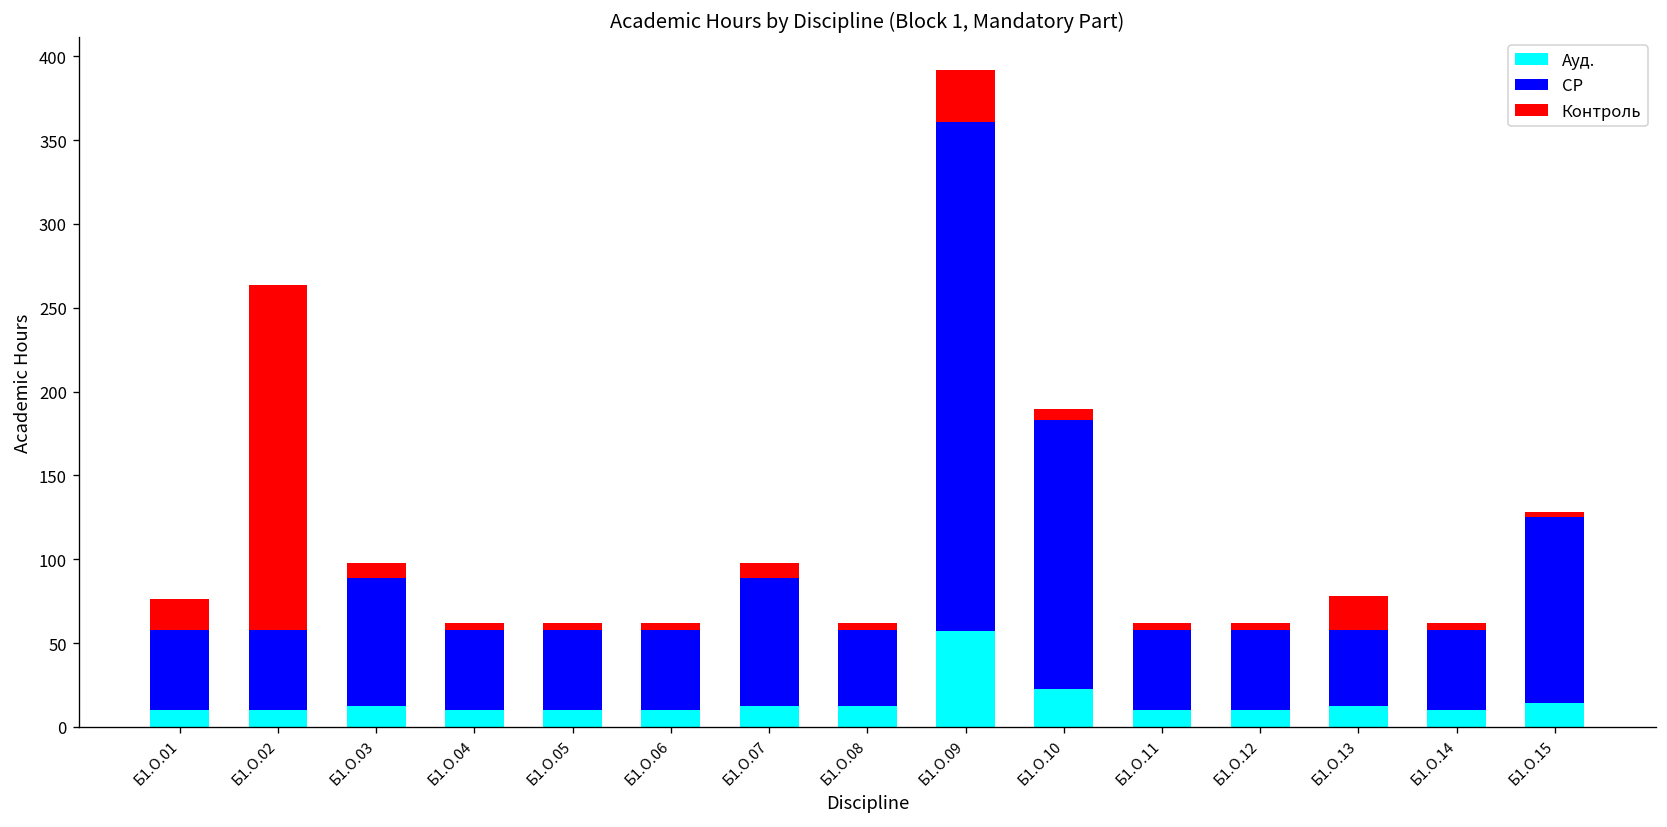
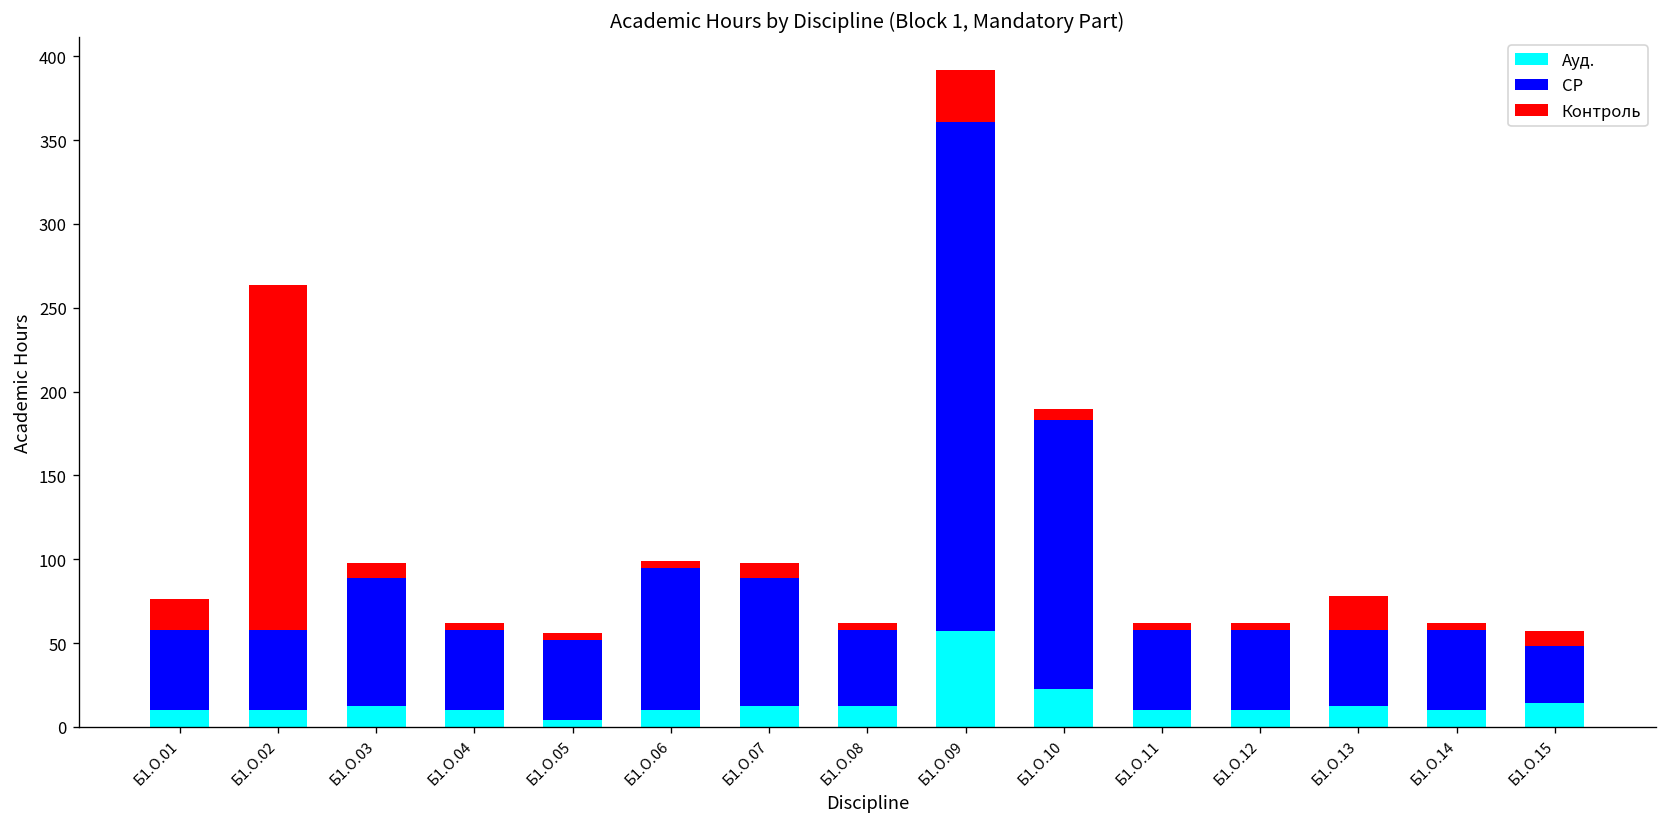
  {
    "Ауд.": {
      "Б1.О.01": 10,
      "Б1.О.02": 10,
      "Б1.О.03": 12,
      "Б1.О.04": 10,
-     "Б1.О.05": 10,
+     "Б1.О.05": 4,
      "Б1.О.06": 10,
      "Б1.О.07": 12,
      "Б1.О.08": 12,
      "Б1.О.09": 57,
      "Б1.О.10": 23,
      "Б1.О.11": 10,
      "Б1.О.12": 10,
      "Б1.О.13": 12,
      "Б1.О.14": 10,
      "Б1.О.15": 14
    },
    "СР": {
      "Б1.О.01": 48,
      "Б1.О.02": 48,
      "Б1.О.03": 77,
      "Б1.О.04": 48,
      "Б1.О.05": 48,
-     "Б1.О.06": 48,
+     "Б1.О.06": 85,
      "Б1.О.07": 77,
      "Б1.О.08": 46,
      "Б1.О.09": 304,
      "Б1.О.10": 161,
      "Б1.О.11": 48,
      "Б1.О.12": 48,
      "Б1.О.13": 46,
      "Б1.О.14": 48,
-     "Б1.О.15": 111
+     "Б1.О.15": 34
    },
    "Контроль": {
      "Б1.О.01": 18,
      "Б1.О.02": 206,
      "Б1.О.03": 9,
      "Б1.О.04": 4,
      "Б1.О.05": 4,
      "Б1.О.06": 4,
      "Б1.О.07": 9,
      "Б1.О.08": 4,
      "Б1.О.09": 31,
      "Б1.О.10": 7,
      "Б1.О.11": 4,
      "Б1.О.12": 4,
      "Б1.О.13": 20,
      "Б1.О.14": 4,
-     "Б1.О.15": 3
+     "Б1.О.15": 9
    }
  }
